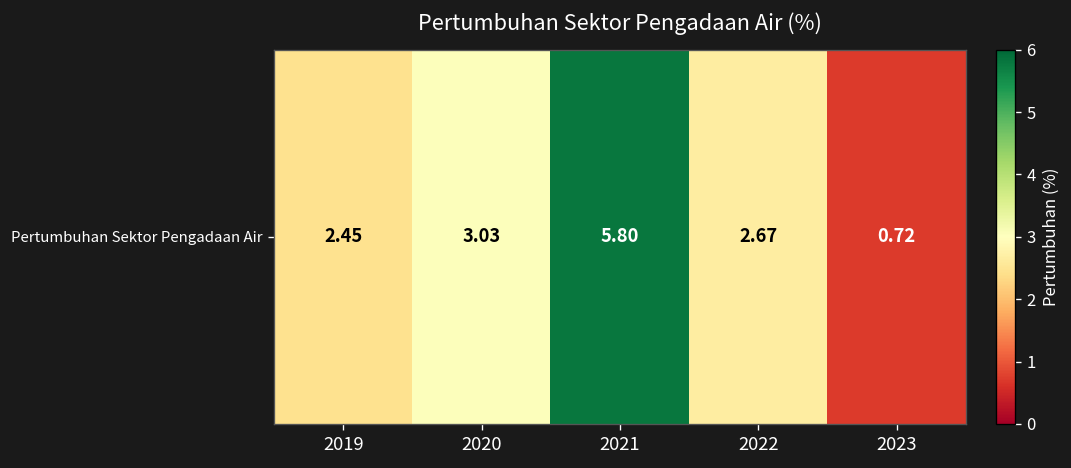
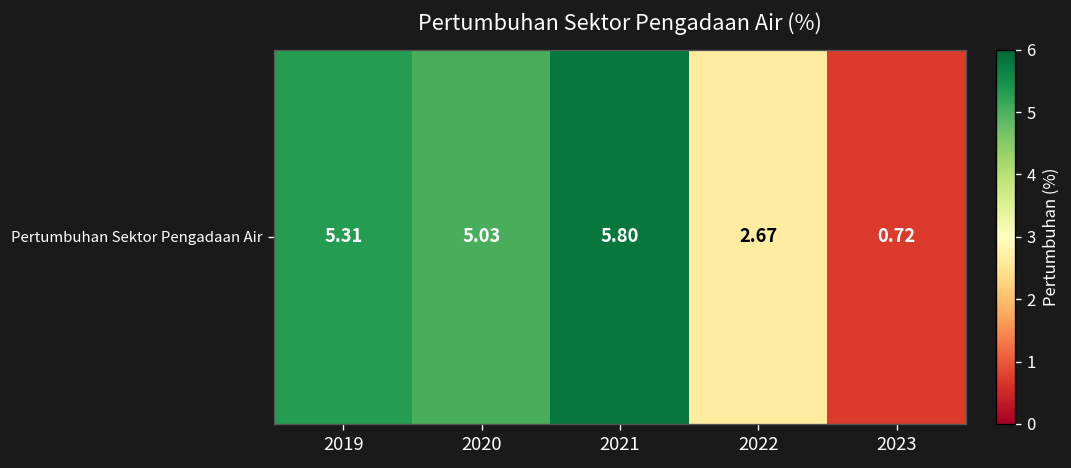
  {
    "Pertumbuhan Sektor Pengadaan Air": {
-     "2019": 2.45,
-     "2020": 3.03,
+     "2019": 5.31,
+     "2020": 5.03,
      "2021": 5.80,
      "2022": 2.67,
      "2023": 0.72
    }
  }
